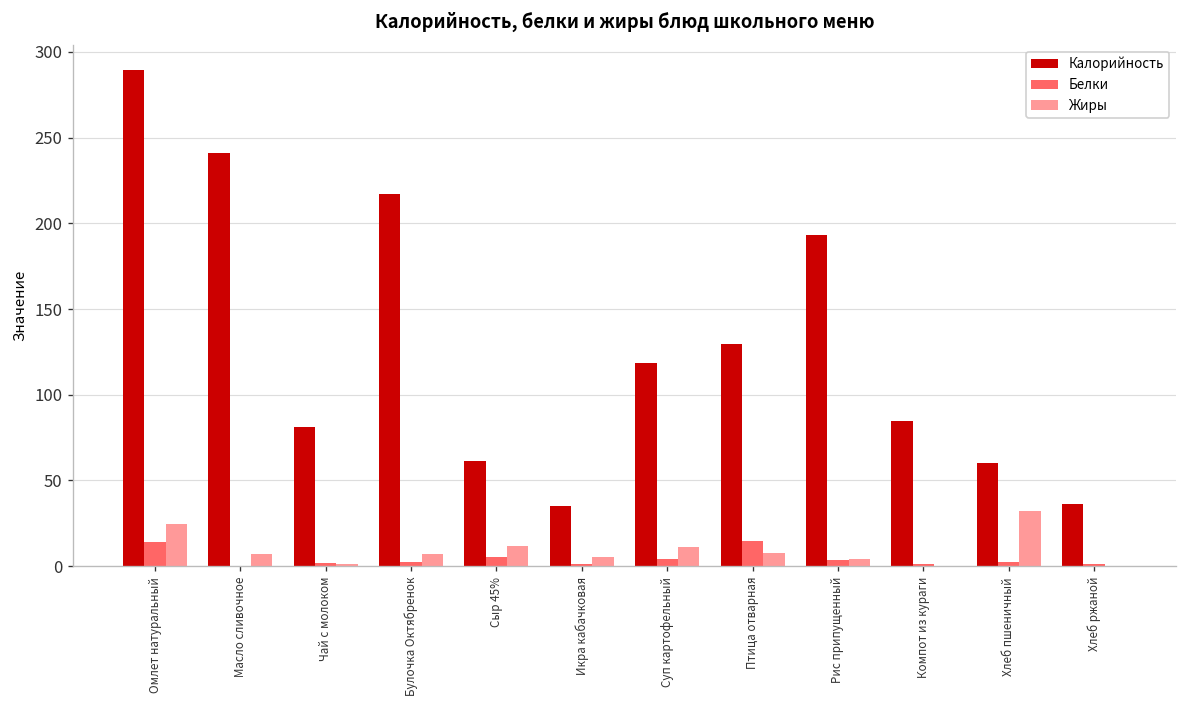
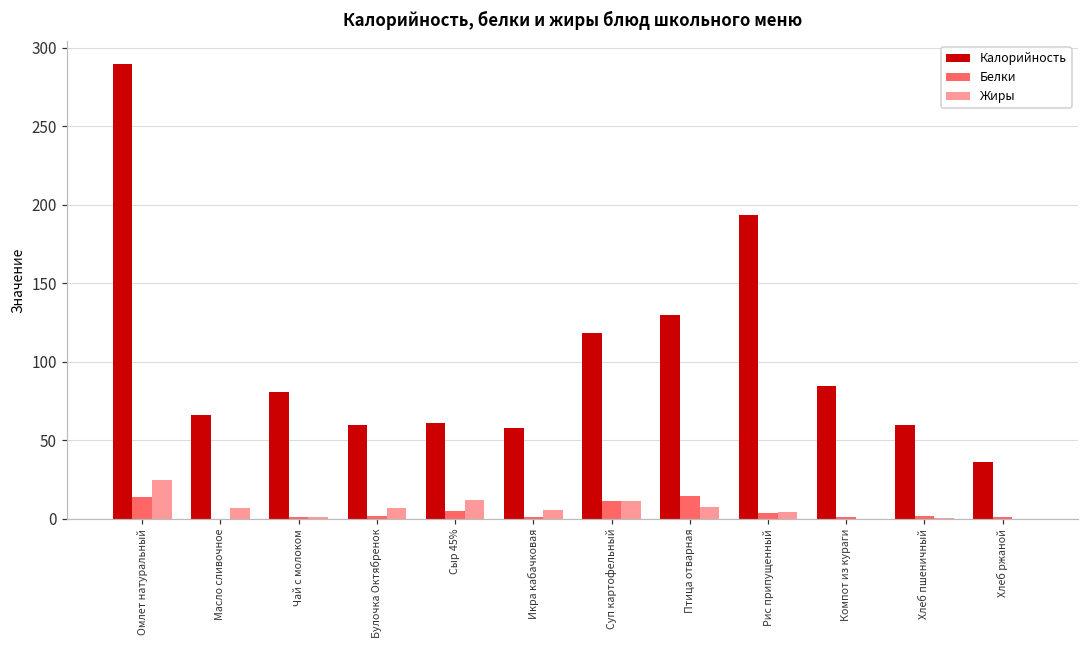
  {
    "Калорийность": {
      "Омлет натуральный": 290,
-     "Масло сливочное": 241,
+     "Масло сливочное": 66,
      "Чай с молоком": 81,
-     "Булочка Октябренок": 217,
+     "Булочка Октябренок": 60,
      "Сыр 45%": 61,
-     "Икра кабачковая": 35,
+     "Икра кабачковая": 58,
      "Суп картофельный": 119,
      "Птица отварная": 130,
      "Рис припущенный": 193,
      "Компот из кураги": 85,
      "Хлеб пшеничный": 60,
      "Хлеб ржаной": 36
    },
    "Белки": {
      "Омлет натуральный": 14,
      "Булочка Октябренок": 2,
      "Сыр 45%": 5,
-     "Суп картофельный": 4,
+     "Суп картофельный": 12,
      "Птица отварная": 15,
      "Рис припущенный": 4,
      "Хлеб пшеничный": 2
    },
    "Жиры": {
      "Омлет натуральный": 25,
      "Масло сливочное": 7,
      "Булочка Октябренок": 7,
      "Сыр 45%": 12,
      "Икра кабачковая": 5,
      "Суп картофельный": 11,
      "Птица отварная": 8,
      "Рис припущенный": 4,
      "Компот из кураги": 0,
-     "Хлеб пшеничный": 32
+     "Хлеб пшеничный": 0
    }
  }
